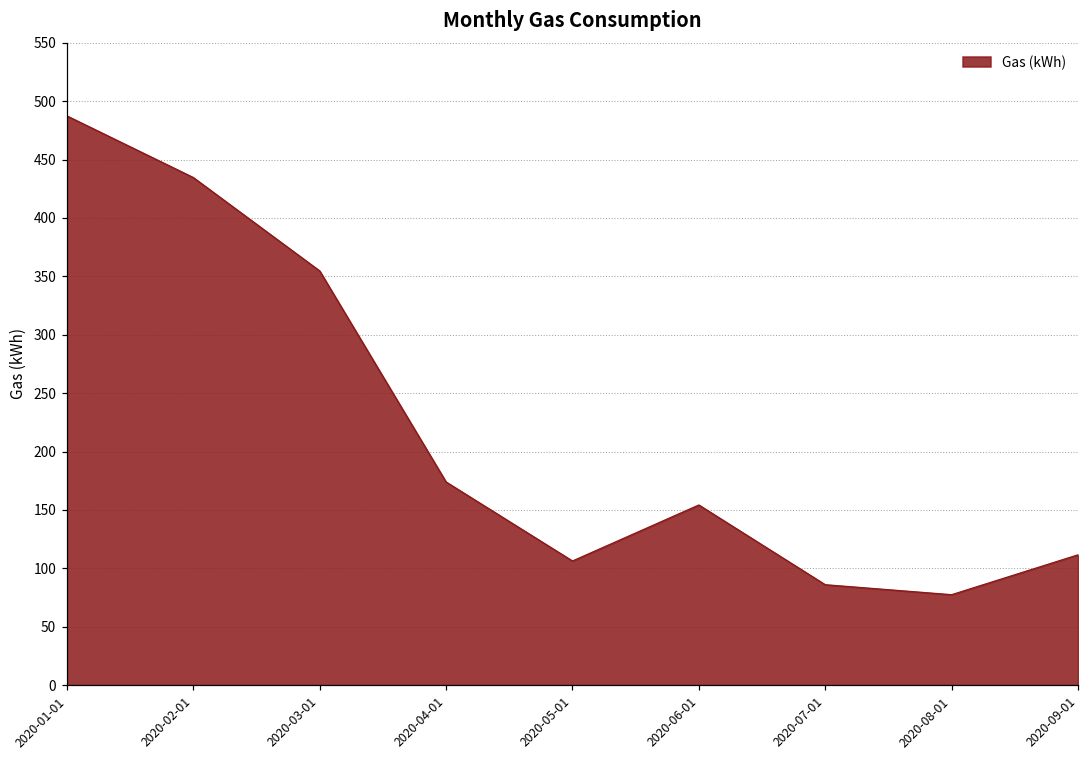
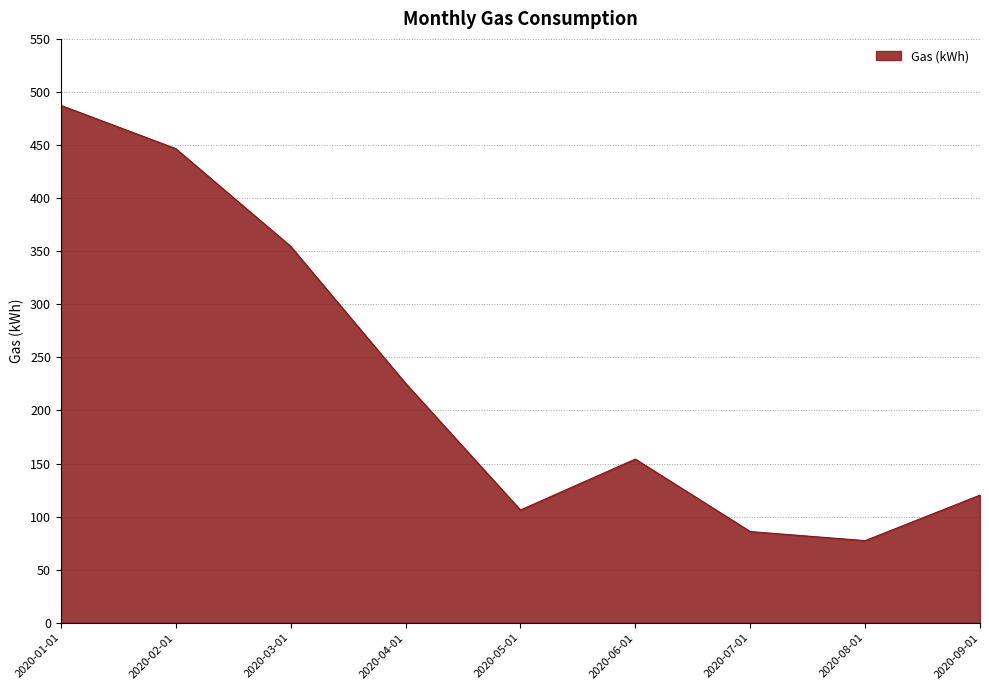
  {
    "2020-01-01": 487,
-   "2020-02-01": 435,
+   "2020-02-01": 447,
    "2020-03-01": 355,
-   "2020-04-01": 174,
+   "2020-04-01": 226,
    "2020-05-01": 106,
    "2020-06-01": 154,
    "2020-07-01": 86,
    "2020-08-01": 77,
-   "2020-09-01": 112
+   "2020-09-01": 120
  }
